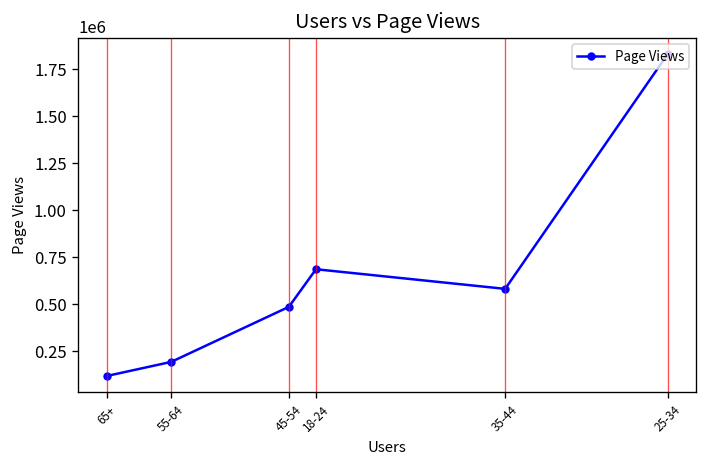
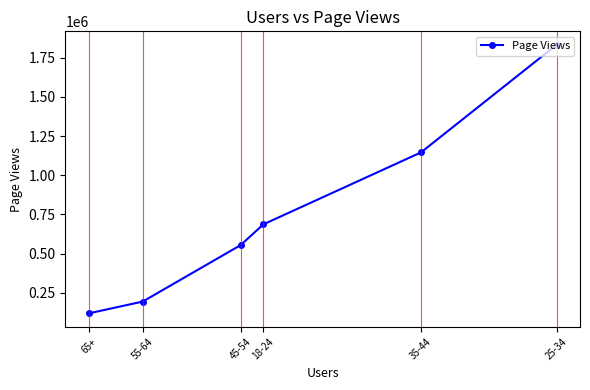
  {
    "65+": 120000,
    "55-64": 190000,
-   "45-54": 490000,
+   "45-54": 550000,
    "18-24": 690000,
-   "35-44": 580000
+   "35-44": 1150000
  }
